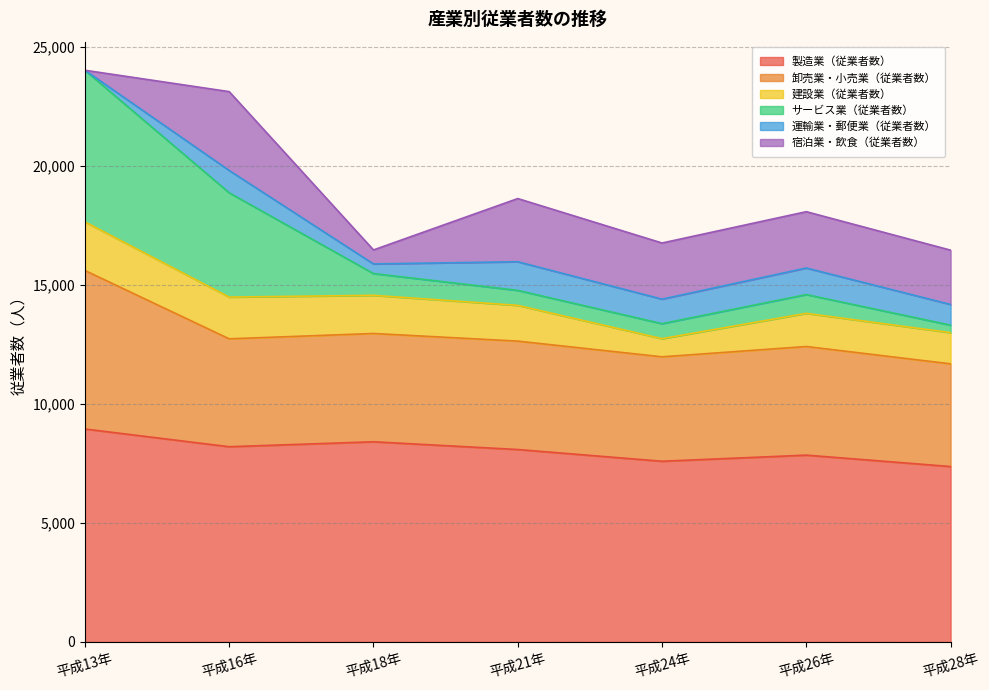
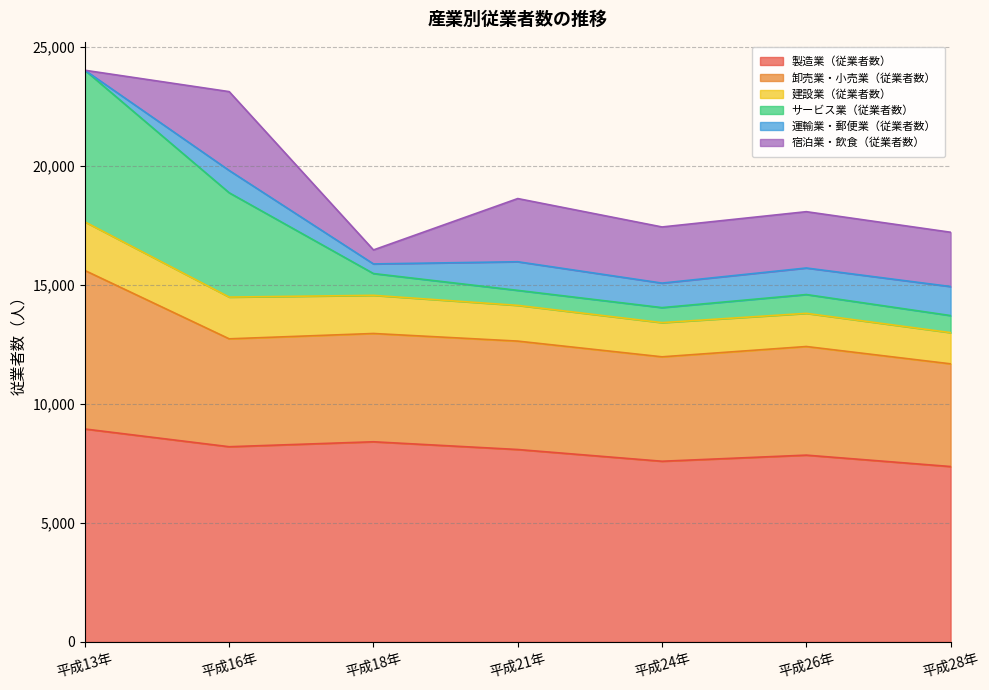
  {
    "建設業（従業者数）": {
      "平成13年": "2,000",
      "平成16年": "1,800",
      "平成18年": "1,600",
      "平成21年": "1,500",
-     "平成24年": "800",
+     "平成24年": "1,400",
      "平成26年": "1,400",
      "平成28年": "1,300"
    },
    "サービス業（従業者数）": {
      "平成16年": "4,400",
      "平成18年": "900",
      "平成21年": "600",
      "平成24年": "600",
      "平成26年": "800",
-     "平成28年": "300"
+     "平成28年": "700"
    },
    "運輸業・郵便業（従業者数）": {
      "平成16年": "900",
      "平成18年": "400",
      "平成21年": "1,200",
      "平成24年": "1,000",
      "平成26年": "1,100",
-     "平成28年": "900"
+     "平成28年": "1,200"
    },
    "宿泊業・飲食（従業者数）": {
      "平成16年": "3,300",
      "平成18年": "600",
      "平成21年": "2,700",
      "平成24年": "2,400",
      "平成26年": "2,400",
      "平成28年": "2,300"
    }
  }
